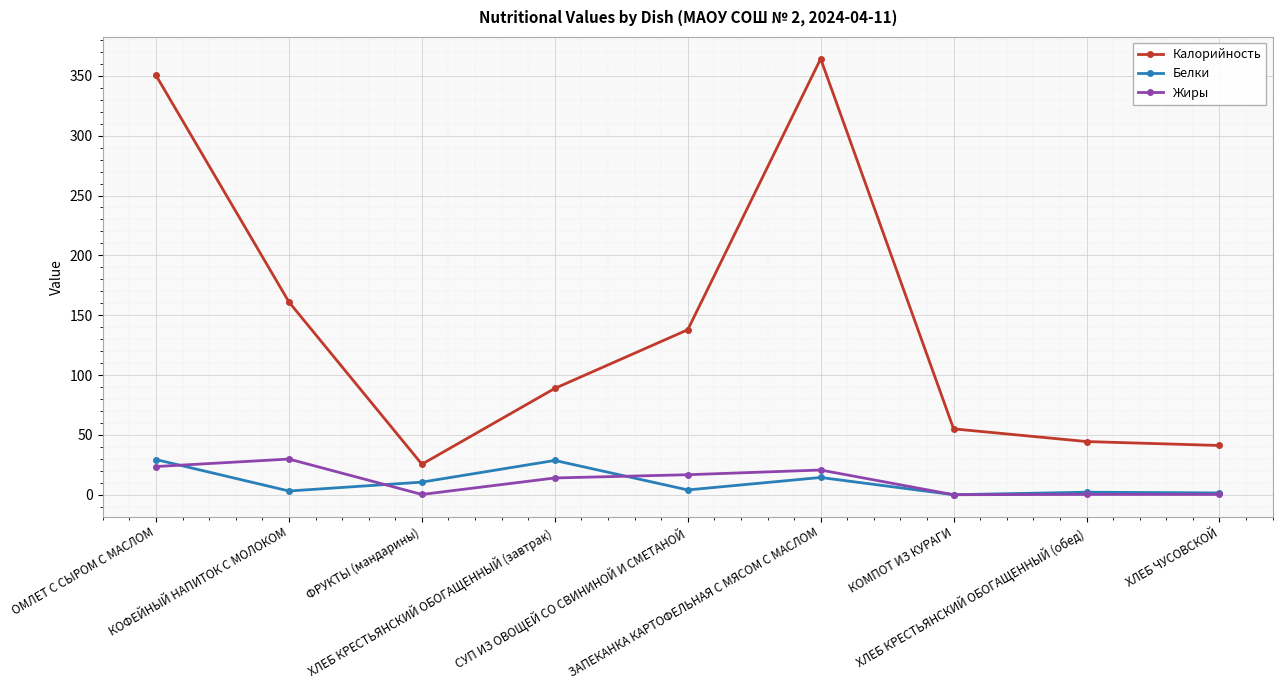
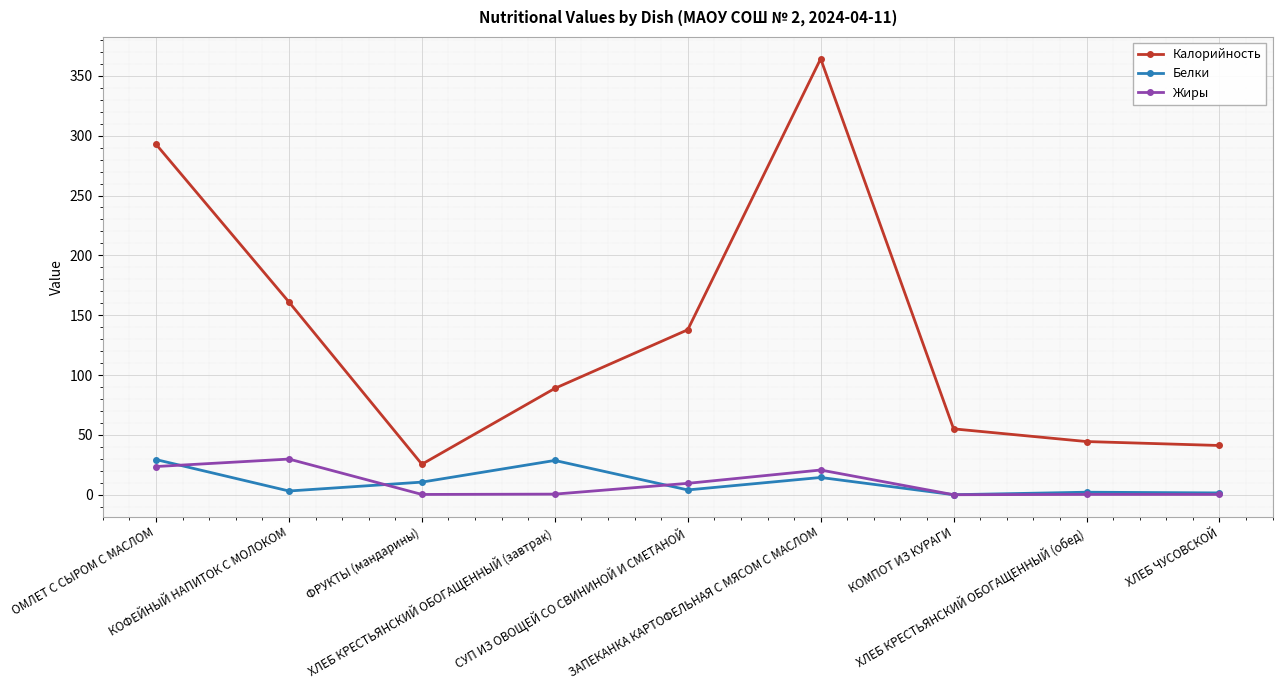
  {
    "Калорийность": {
-     "ОМЛЕТ С СЫРОМ С МАСЛОМ": 350,
+     "ОМЛЕТ С СЫРОМ С МАСЛОМ": 293,
      "КОФЕЙНЫЙ НАПИТОК С МОЛОКОМ": 161,
      "ФРУКТЫ (мандарины)": 25,
      "ХЛЕБ КРЕСТЬЯНСКИЙ ОБОГАЩЕННЫЙ (завтрак)": 89,
      "СУП ИЗ ОВОЩЕЙ СО СВИНИНОЙ И СМЕТАНОЙ": 138,
      "ЗАПЕКАНКА КАРТОФЕЛЬНАЯ С МЯСОМ С МАСЛОМ": 364,
      "КОМПОТ ИЗ КУРАГИ": 55,
      "ХЛЕБ КРЕСТЬЯНСКИЙ ОБОГАЩЕННЫЙ (обед)": 44,
      "ХЛЕБ ЧУСОВСКОЙ": 41
    },
    "Белки": {
      "ОМЛЕТ С СЫРОМ С МАСЛОМ": 29,
      "КОФЕЙНЫЙ НАПИТОК С МОЛОКОМ": 3,
      "ФРУКТЫ (мандарины)": 11,
      "ХЛЕБ КРЕСТЬЯНСКИЙ ОБОГАЩЕННЫЙ (завтрак)": 29,
      "СУП ИЗ ОВОЩЕЙ СО СВИНИНОЙ И СМЕТАНОЙ": 4,
      "ЗАПЕКАНКА КАРТОФЕЛЬНАЯ С МЯСОМ С МАСЛОМ": 14
    },
    "Жиры": {
      "ОМЛЕТ С СЫРОМ С МАСЛОМ": 24,
      "КОФЕЙНЫЙ НАПИТОК С МОЛОКОМ": 30,
      "ФРУКТЫ (мандарины)": 0,
-     "ХЛЕБ КРЕСТЬЯНСКИЙ ОБОГАЩЕННЫЙ (завтрак)": 14,
-     "СУП ИЗ ОВОЩЕЙ СО СВИНИНОЙ И СМЕТАНОЙ": 17,
+     "ХЛЕБ КРЕСТЬЯНСКИЙ ОБОГАЩЕННЫЙ (завтрак)": 1,
+     "СУП ИЗ ОВОЩЕЙ СО СВИНИНОЙ И СМЕТАНОЙ": 10,
      "ЗАПЕКАНКА КАРТОФЕЛЬНАЯ С МЯСОМ С МАСЛОМ": 21
    }
  }
